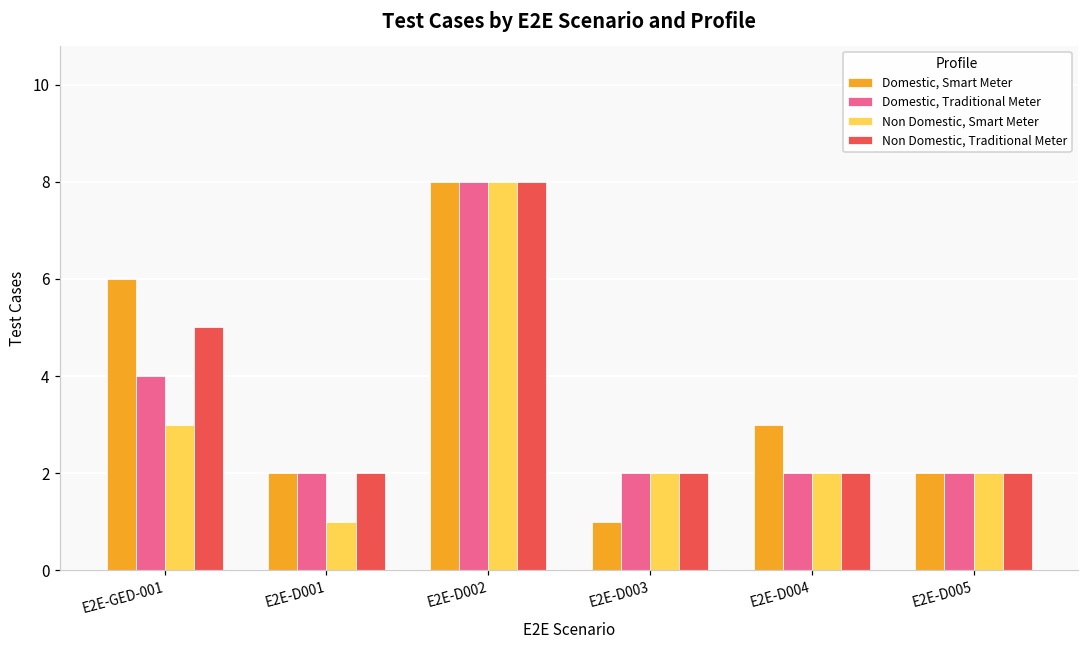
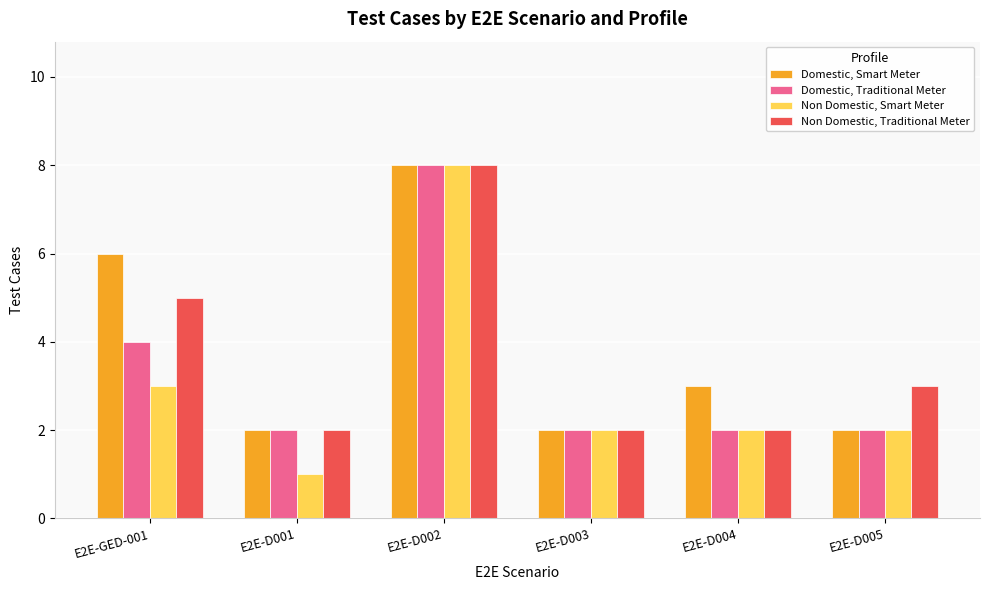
  {
    "Domestic, Smart Meter": {
      "E2E-GED-001": 6,
      "E2E-D001": 2,
      "E2E-D002": 8,
-     "E2E-D003": 1,
+     "E2E-D003": 2,
      "E2E-D004": 3,
      "E2E-D005": 2
    },
    "Domestic, Traditional Meter": {
      "E2E-GED-001": 4,
      "E2E-D001": 2,
      "E2E-D002": 8,
      "E2E-D003": 2,
      "E2E-D004": 2,
      "E2E-D005": 2
    },
    "Non Domestic, Smart Meter": {
      "E2E-GED-001": 3,
      "E2E-D001": 1,
      "E2E-D002": 8,
      "E2E-D003": 2,
      "E2E-D004": 2,
      "E2E-D005": 2
    },
    "Non Domestic, Traditional Meter": {
      "E2E-GED-001": 5,
      "E2E-D001": 2,
      "E2E-D002": 8,
      "E2E-D003": 2,
      "E2E-D004": 2,
-     "E2E-D005": 2
+     "E2E-D005": 3
    }
  }
